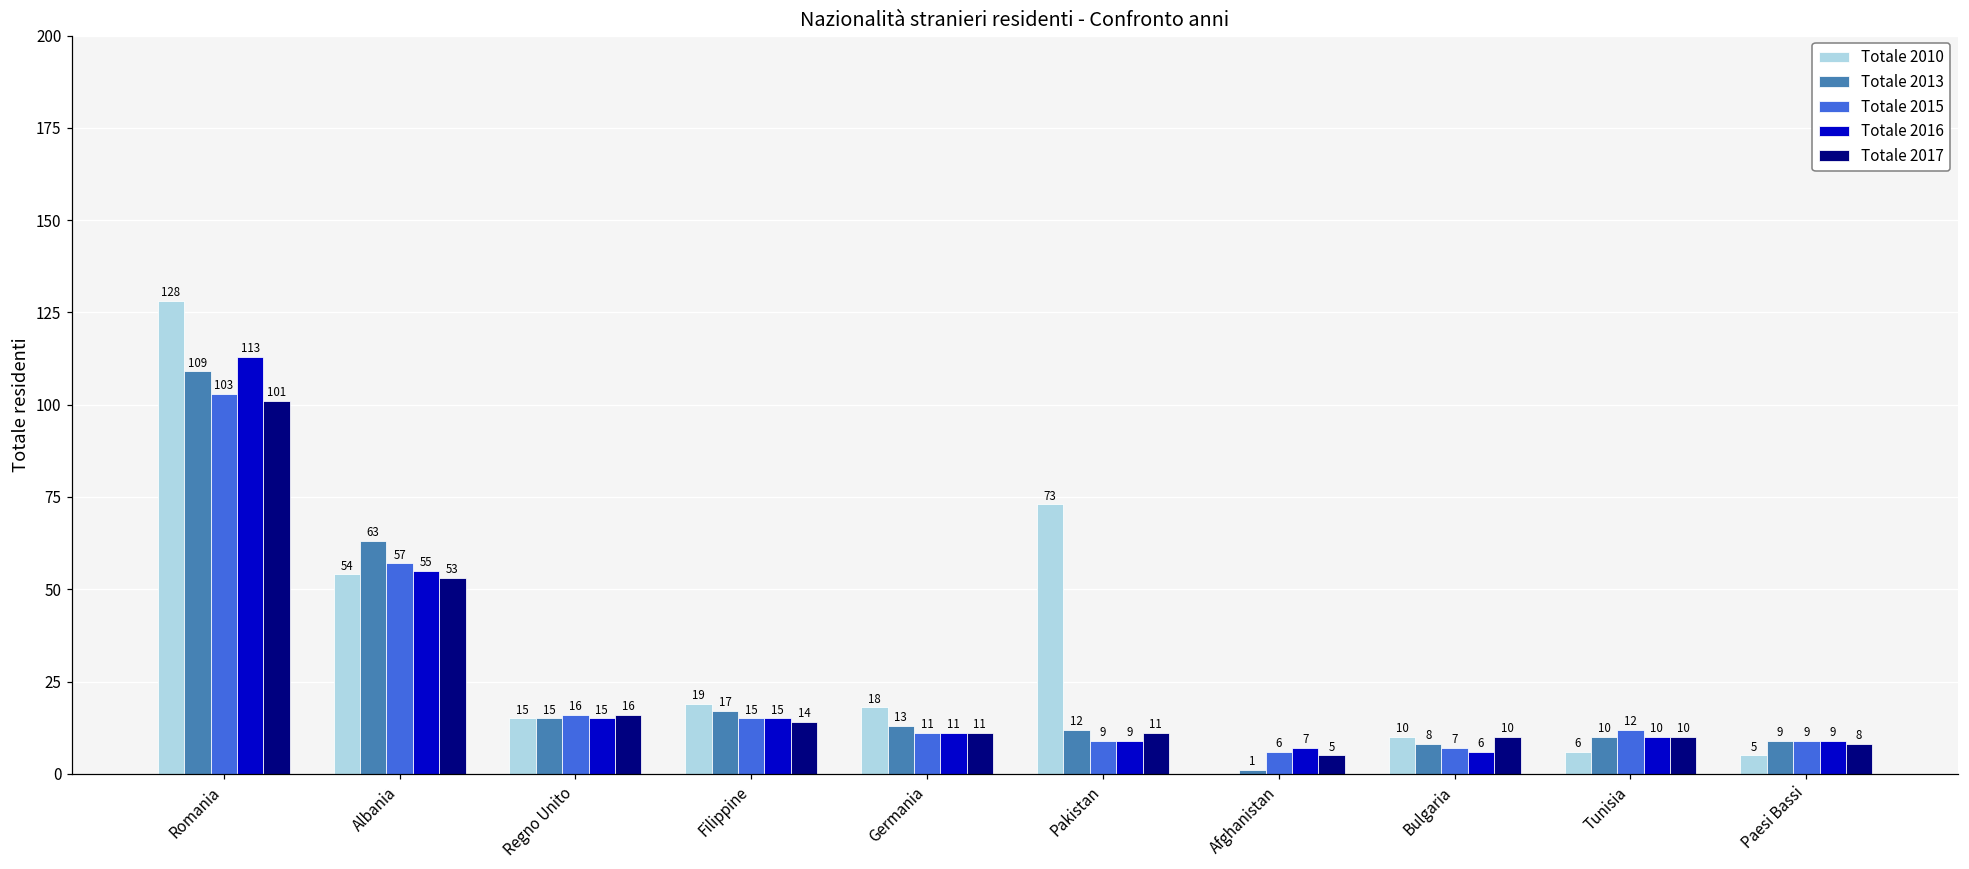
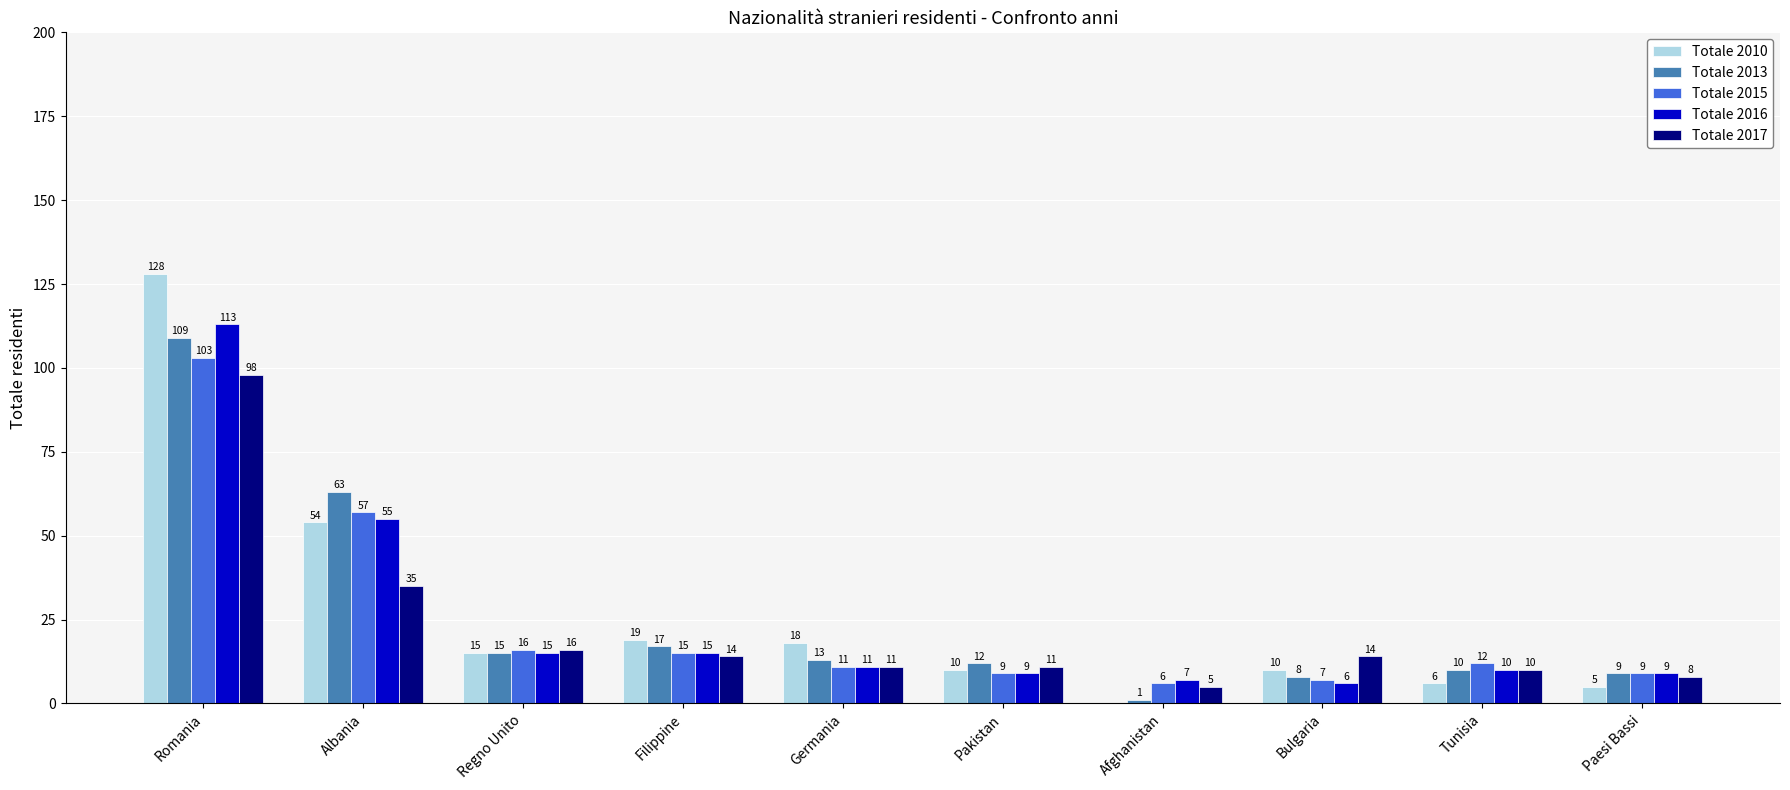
  {
    "Totale 2010": {
      "Romania": 128,
      "Albania": 54,
      "Regno Unito": 15,
      "Filippine": 19,
      "Germania": 18,
-     "Pakistan": 73,
+     "Pakistan": 10,
      "Bulgaria": 10,
      "Tunisia": 6,
      "Paesi Bassi": 5
    },
    "Totale 2016": {
      "Romania": 113,
      "Albania": 55,
      "Regno Unito": 15,
      "Filippine": 15,
      "Germania": 11,
      "Pakistan": 9,
      "Afghanistan": 7,
      "Bulgaria": 6,
      "Tunisia": 10,
      "Paesi Bassi": 9
    },
    "Totale 2017": {
-     "Romania": 101,
-     "Albania": 53,
+     "Romania": 98,
+     "Albania": 35,
      "Regno Unito": 16,
      "Filippine": 14,
      "Germania": 11,
      "Pakistan": 11,
      "Afghanistan": 5,
-     "Bulgaria": 10,
+     "Bulgaria": 14,
      "Tunisia": 10,
      "Paesi Bassi": 8
    }
  }
